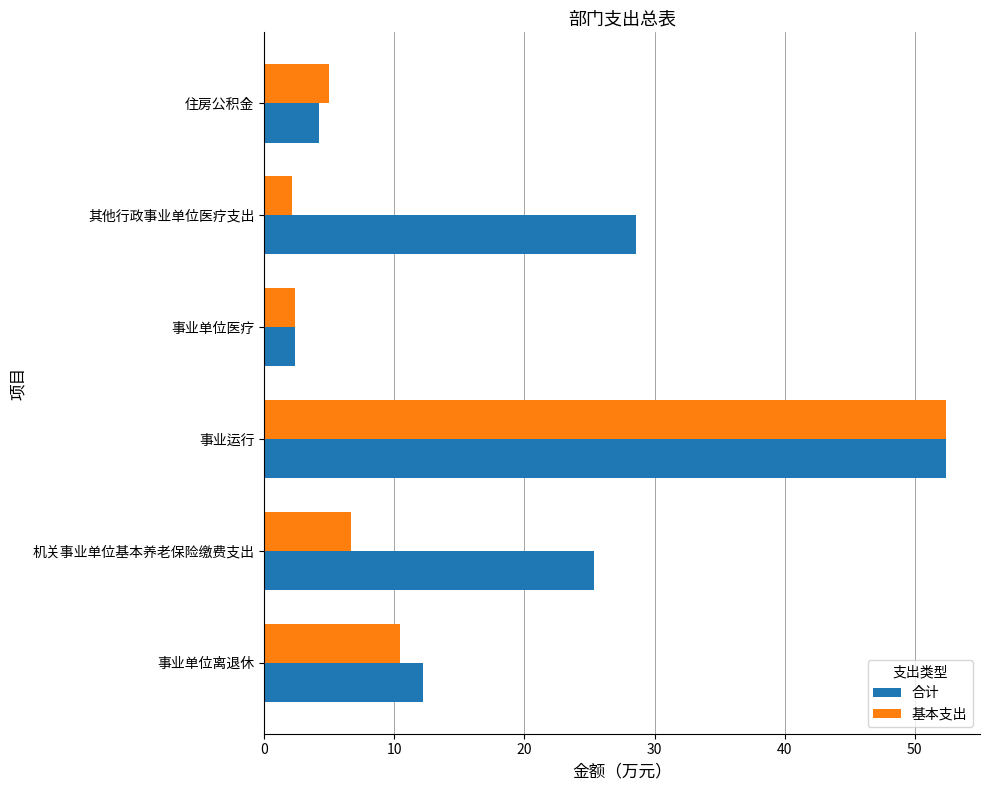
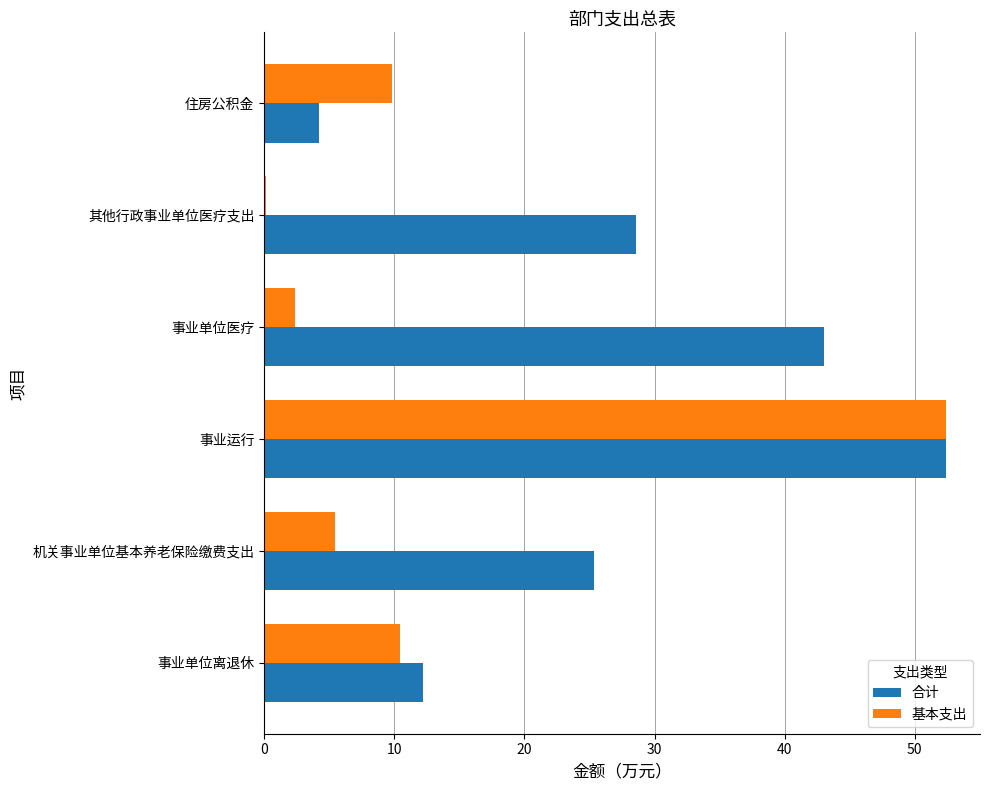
  {
    "合计": {
      "住房公积金": 4.2,
      "其他行政事业单位医疗支出": 28.6,
-     "事业单位医疗": 2.3,
+     "事业单位医疗": 43.0,
      "事业运行": 52.4,
      "机关事业单位基本养老保险缴费支出": 25.3,
      "事业单位离退休": 12.2
    },
    "基本支出": {
-     "住房公积金": 5.0,
-     "其他行政事业单位医疗支出": 2.2,
+     "住房公积金": 9.8,
+     "其他行政事业单位医疗支出": 0.1,
      "事业单位医疗": 2.3,
      "事业运行": 52.4,
-     "机关事业单位基本养老保险缴费支出": 6.7,
+     "机关事业单位基本养老保险缴费支出": 5.4,
      "事业单位离退休": 10.5
    }
  }
